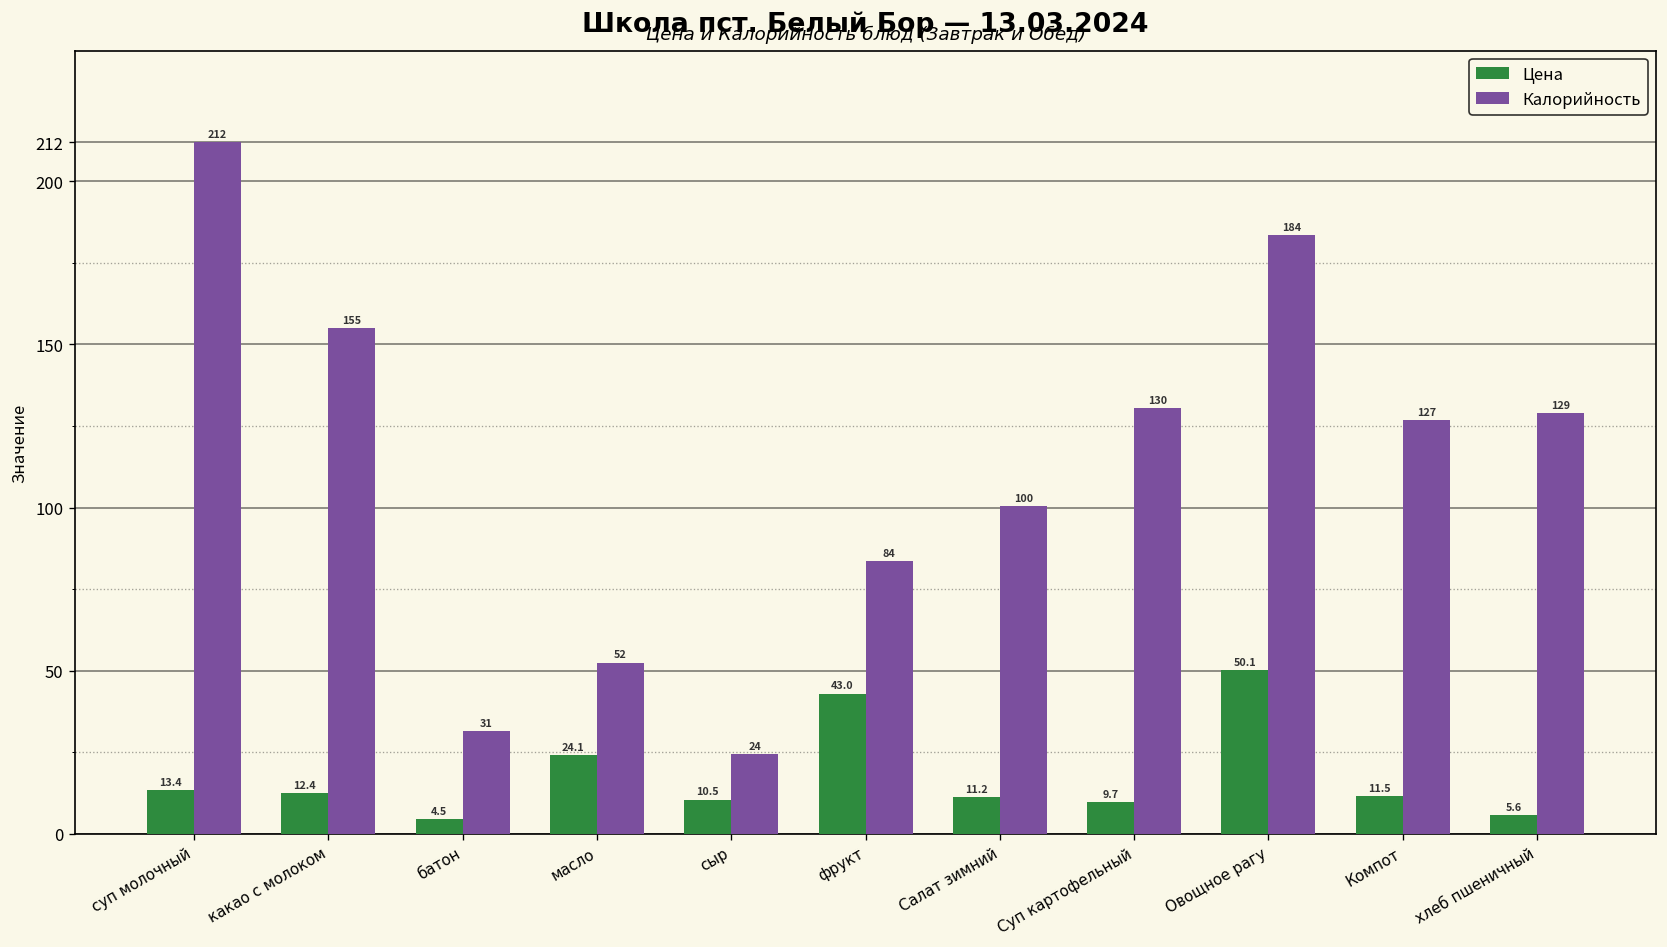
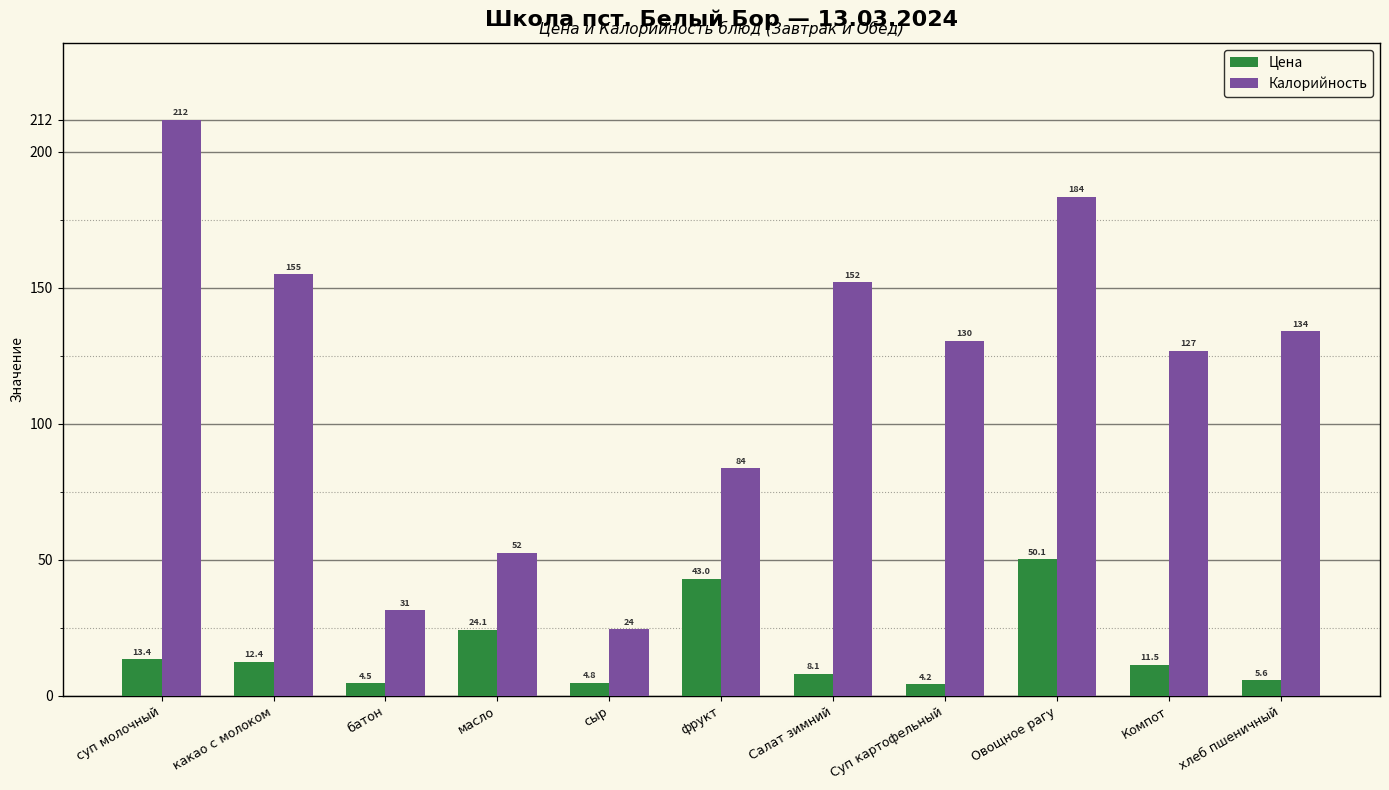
  {
    "Цена": {
      "суп молочный": 13.4,
      "какао с молоком": 12.4,
      "батон": 4.5,
      "масло": 24.1,
-     "сыр": 10.5,
+     "сыр": 4.8,
      "фрукт": 43.0,
-     "Салат зимний": 11.2,
-     "Суп картофельный": 9.7,
+     "Салат зимний": 8.1,
+     "Суп картофельный": 4.2,
      "Овощное рагу": 50.1,
      "Компот": 11.5,
      "хлеб пшеничный": 5.6
    },
    "Калорийность": {
      "суп молочный": 212,
      "какао с молоком": 155,
      "батон": 31,
      "масло": 52,
      "сыр": 24,
      "фрукт": 84,
-     "Салат зимний": 100,
+     "Салат зимний": 152,
      "Суп картофельный": 130,
      "Овощное рагу": 184,
      "Компот": 127,
-     "хлеб пшеничный": 129
+     "хлеб пшеничный": 134
    }
  }
